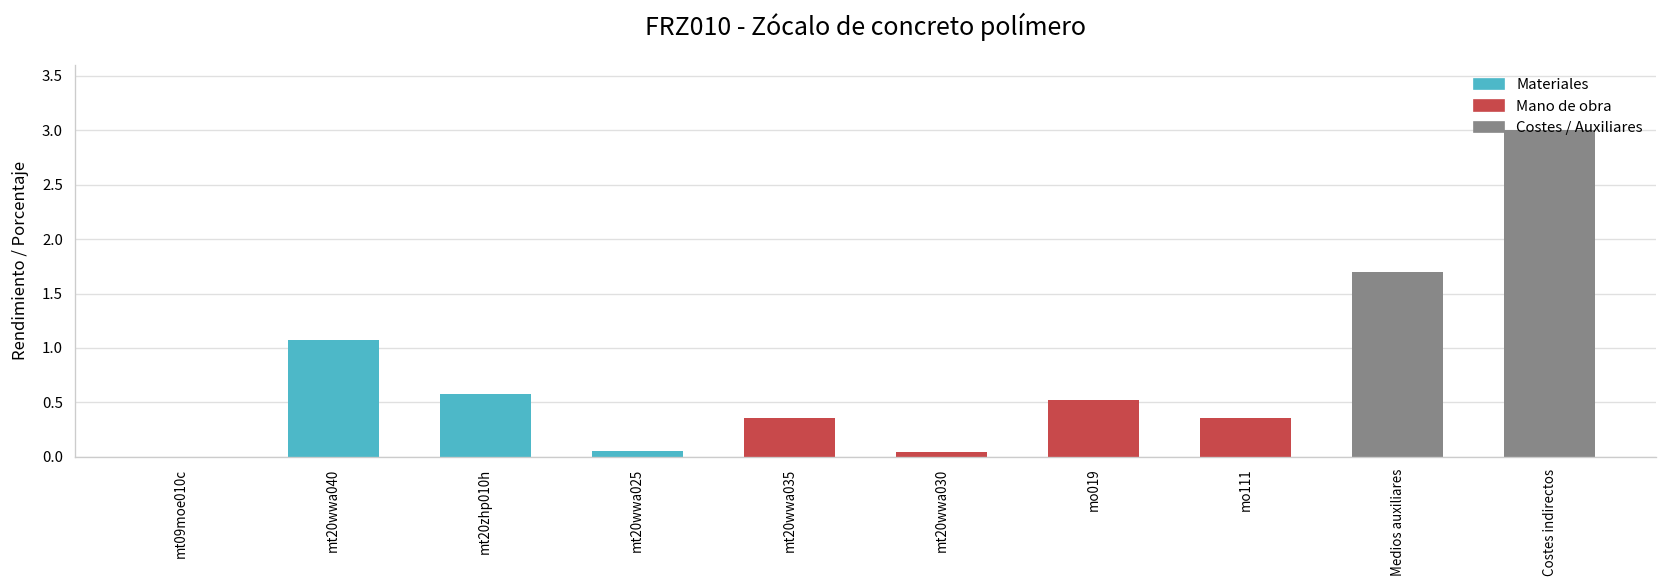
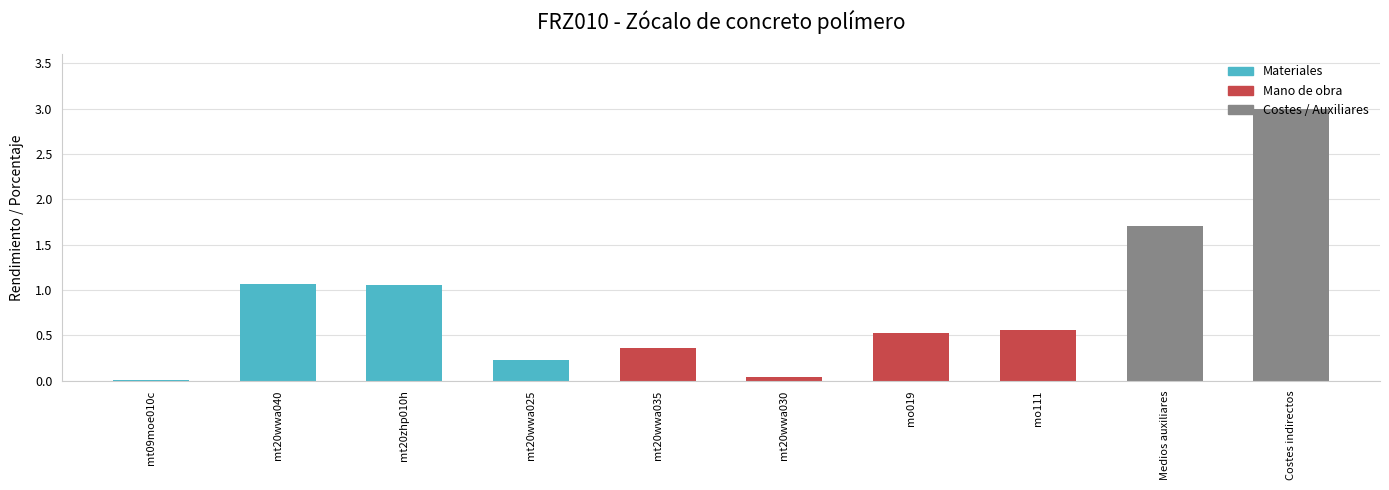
  {
    "mt20wwa040": 1.1,
-   "mt20zhp010h": 0.6,
-   "mt20wwa025": 0.1,
+   "mt20zhp010h": 1.1,
+   "mt20wwa025": 0.2,
    "mt20wwa035": 0.4,
    "mt20wwa030": 0.0,
    "mo019": 0.5,
-   "mo111": 0.4,
+   "mo111": 0.6,
    "Medios auxiliares": 1.7,
    "Costes indirectos": 3.0
  }
